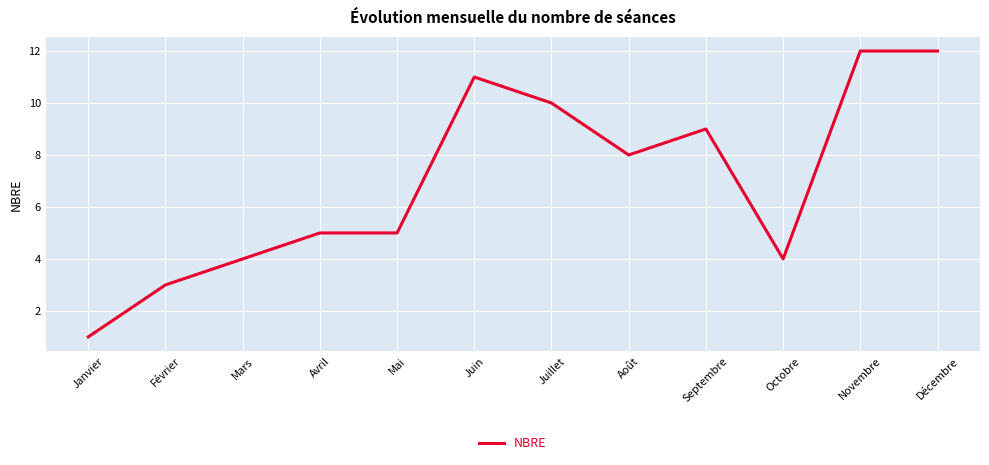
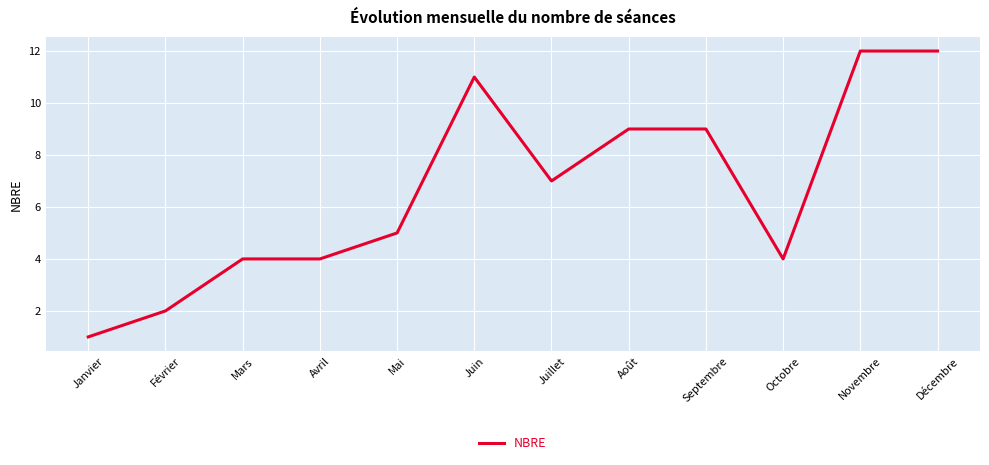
  {
    "Janvier": 1,
-   "Février": 3,
+   "Février": 2,
    "Mars": 4,
-   "Avril": 5,
+   "Avril": 4,
    "Mai": 5,
    "Juin": 11,
-   "Juillet": 10,
-   "Août": 8,
+   "Juillet": 7,
+   "Août": 9,
    "Septembre": 9,
    "Octobre": 4,
    "Novembre": 12,
    "Décembre": 12
  }
